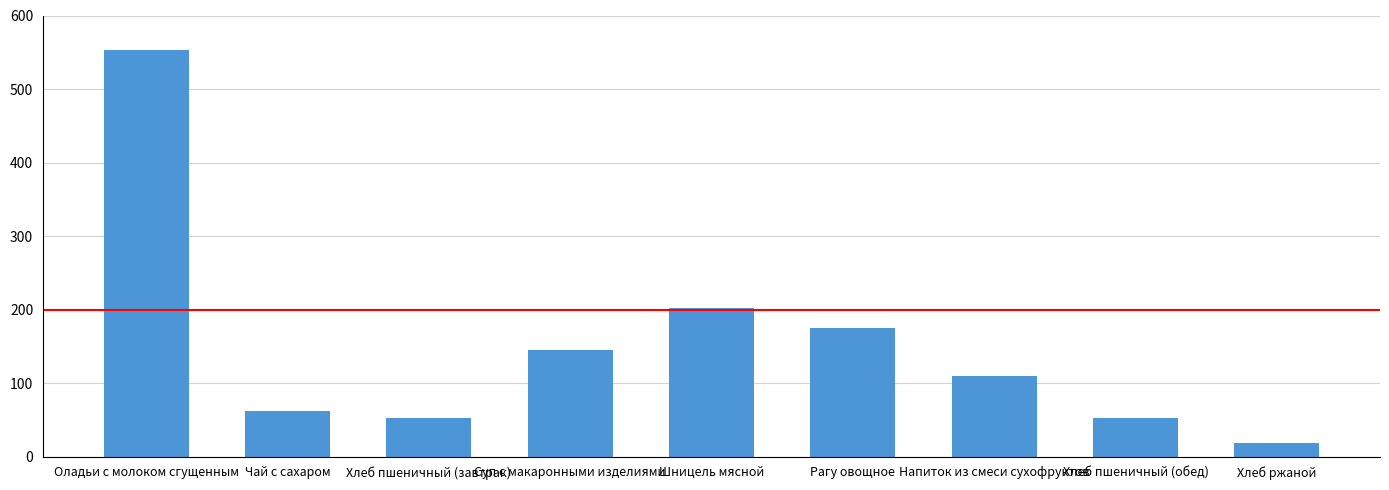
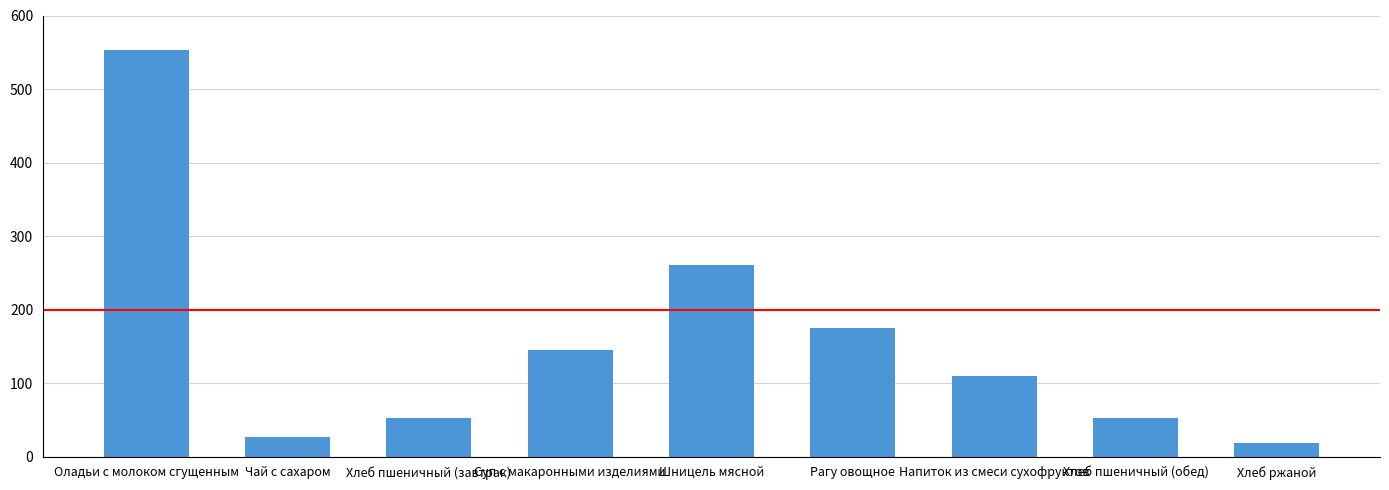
  {
    "Оладьи с молоком сгущенным": 550,
-   "Чай с сахаром": 60,
-   "Шницель мясной": 200,
+   "Чай с сахаром": 30,
+   "Шницель мясной": 260,
    "Рагу овощное": 170,
    "Напиток из смеси сухофруктов": 110,
    "Хлеб ржаной": 20
  }
